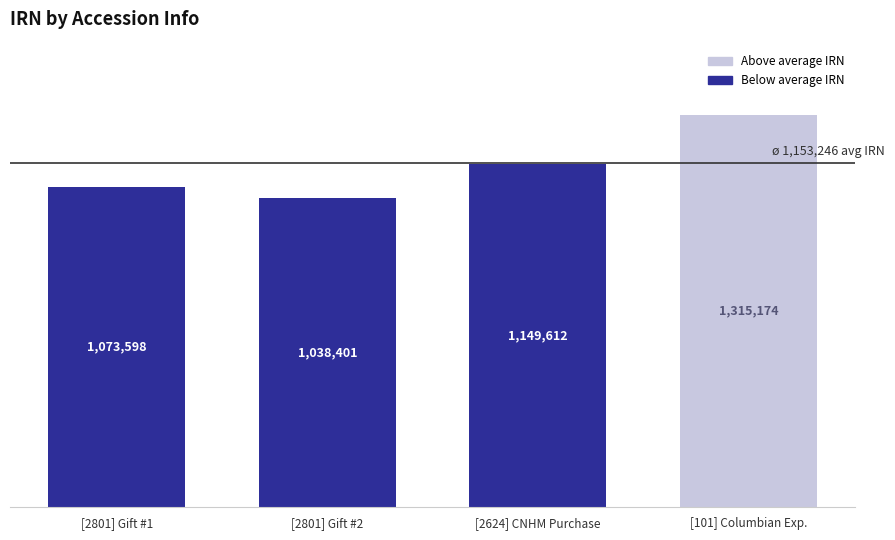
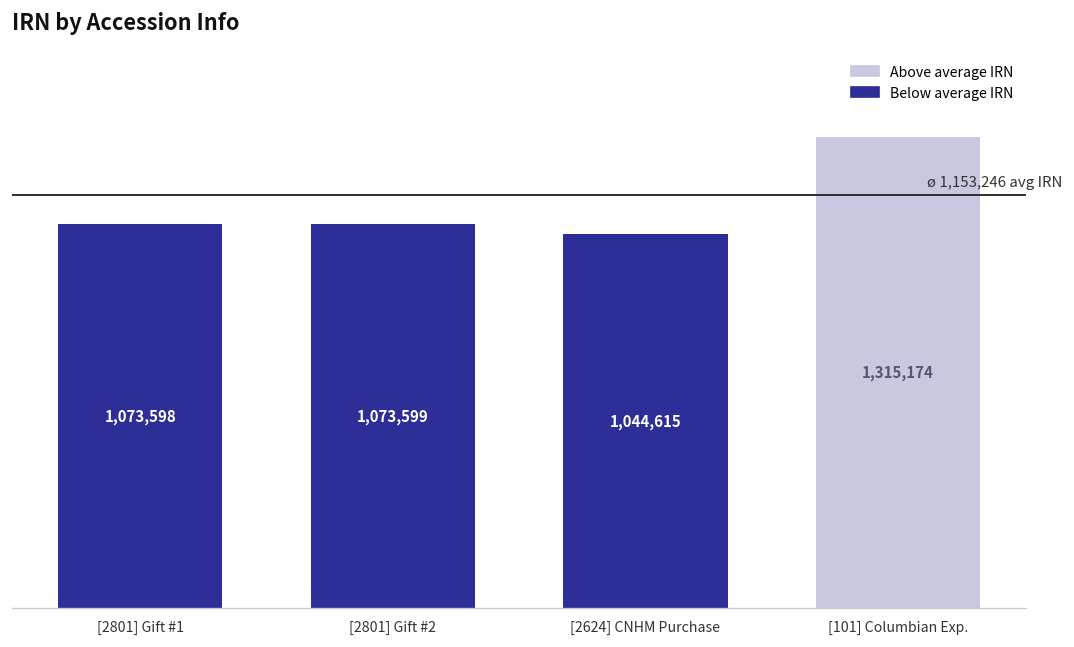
  {
    "[2801] Gift #1": "1,073,598",
-   "[2801] Gift #2": "1,038,401",
-   "[2624] CNHM Purchase": "1,149,612",
+   "[2801] Gift #2": "1,073,599",
+   "[2624] CNHM Purchase": "1,044,615",
    "[101] Columbian Exp.": "1,315,174"
  }
